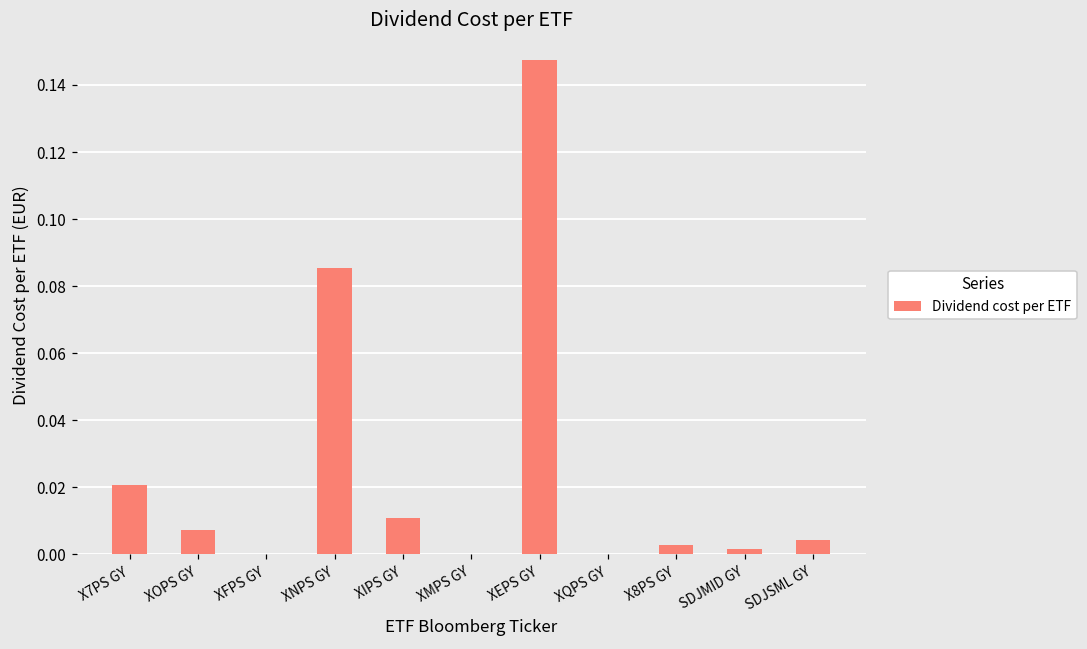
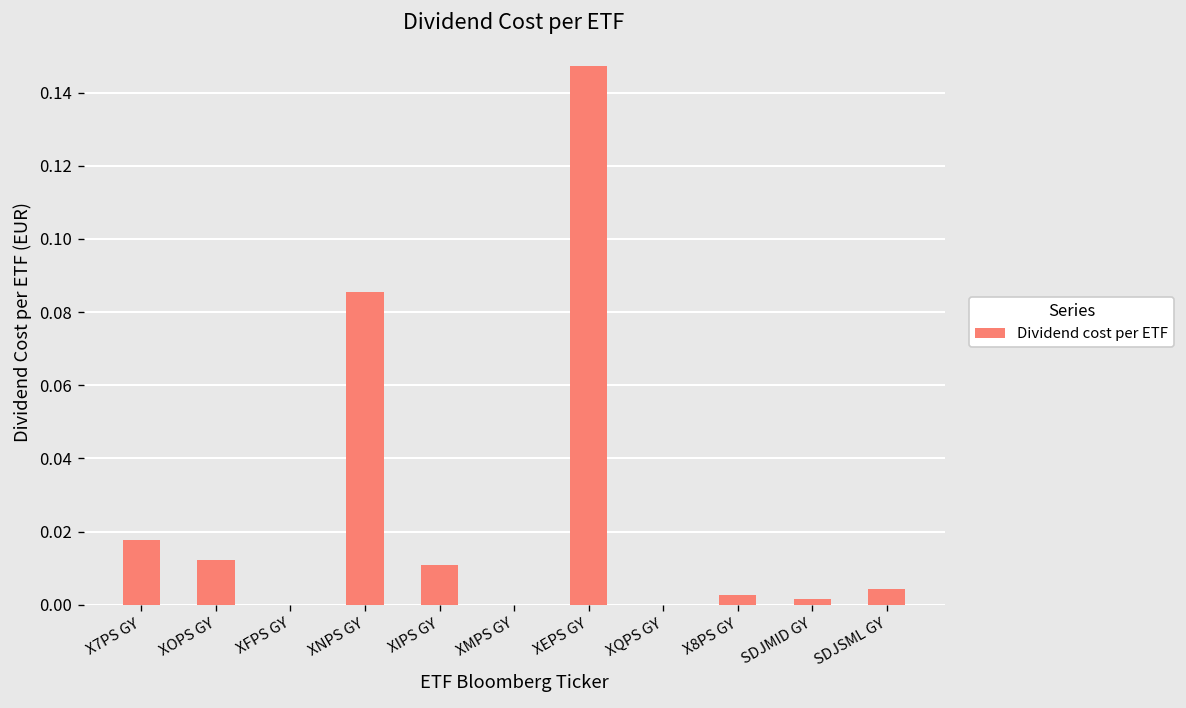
  {
-   "X7PS GY": 0.021,
-   "XOPS GY": 0.007,
+   "X7PS GY": 0.018,
+   "XOPS GY": 0.012,
    "XFPS GY": 0.000,
    "XNPS GY": 0.085,
    "XIPS GY": 0.011,
    "XMPS GY": 0.000,
    "XEPS GY": 0.147,
    "XQPS GY": 0.000,
    "X8PS GY": 0.003,
    "SDJMID GY": 0.002,
    "SDJSML GY": 0.004
  }
